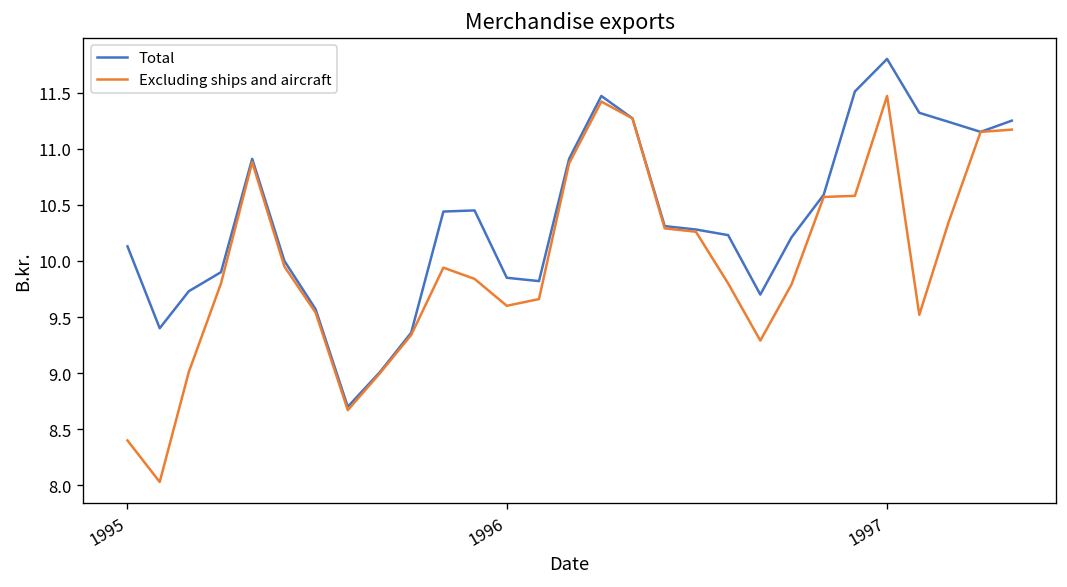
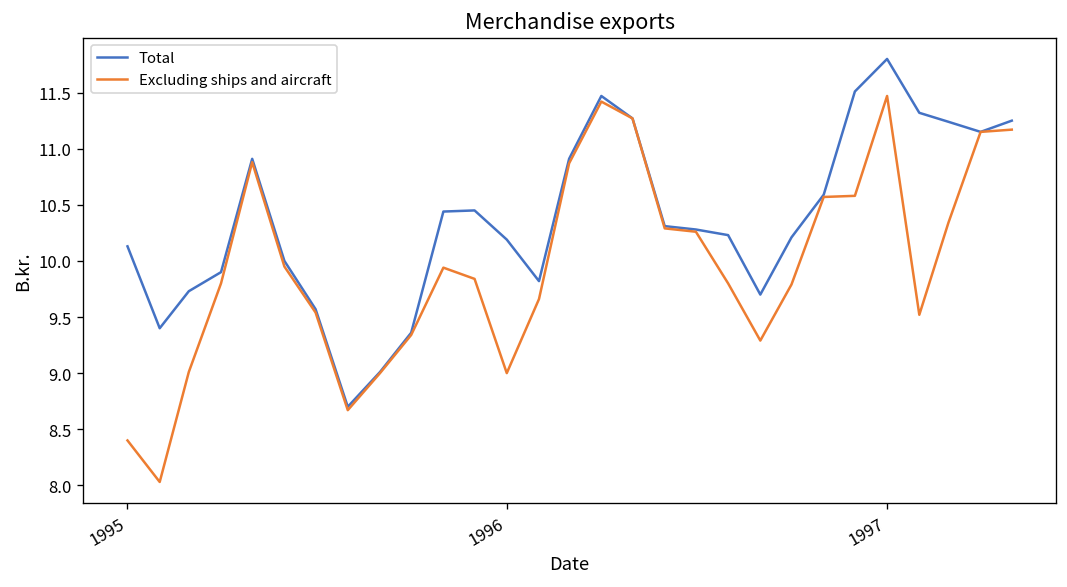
  {
    "Total": {
      "1995": 10.1,
-     "1996": 9.9,
+     "1996": 10.2,
      "1997": 11.8
    },
    "Excluding ships and aircraft": {
      "1995": 8.4,
-     "1996": 9.6,
+     "1996": 9.0,
      "1997": 11.5
    }
  }
